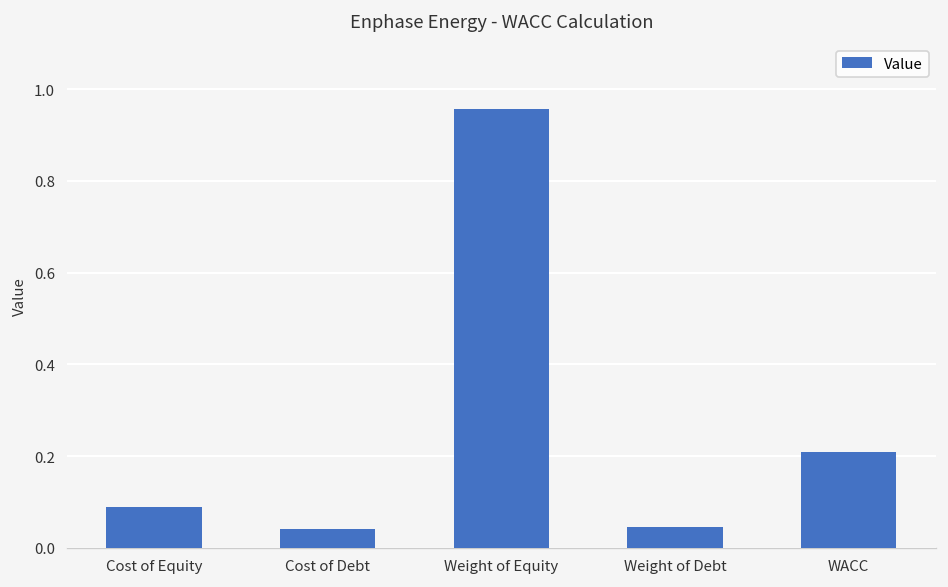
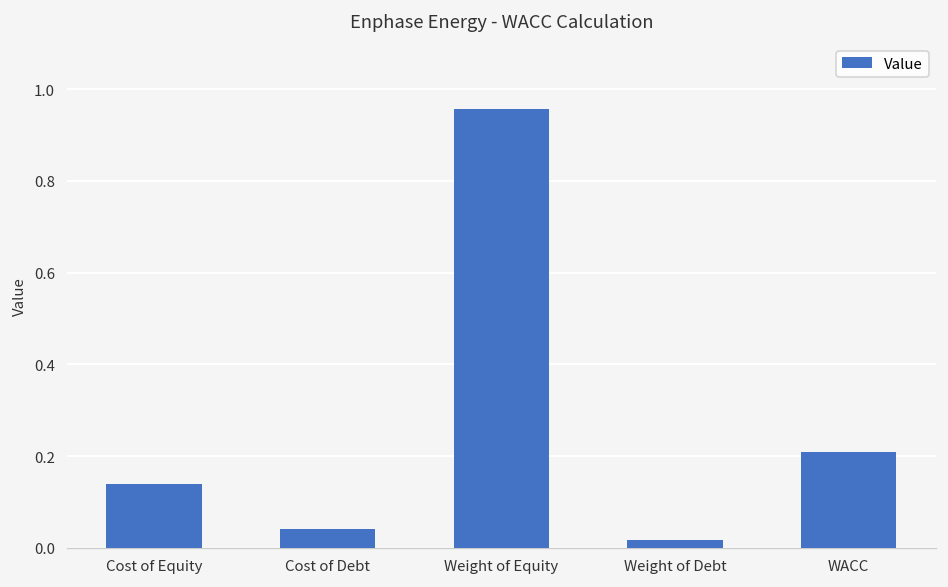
  {
-   "Cost of Equity": 0.09,
+   "Cost of Equity": 0.14,
    "Cost of Debt": 0.04,
    "Weight of Equity": 0.96,
-   "Weight of Debt": 0.04,
+   "Weight of Debt": 0.02,
    "WACC": 0.21
  }
